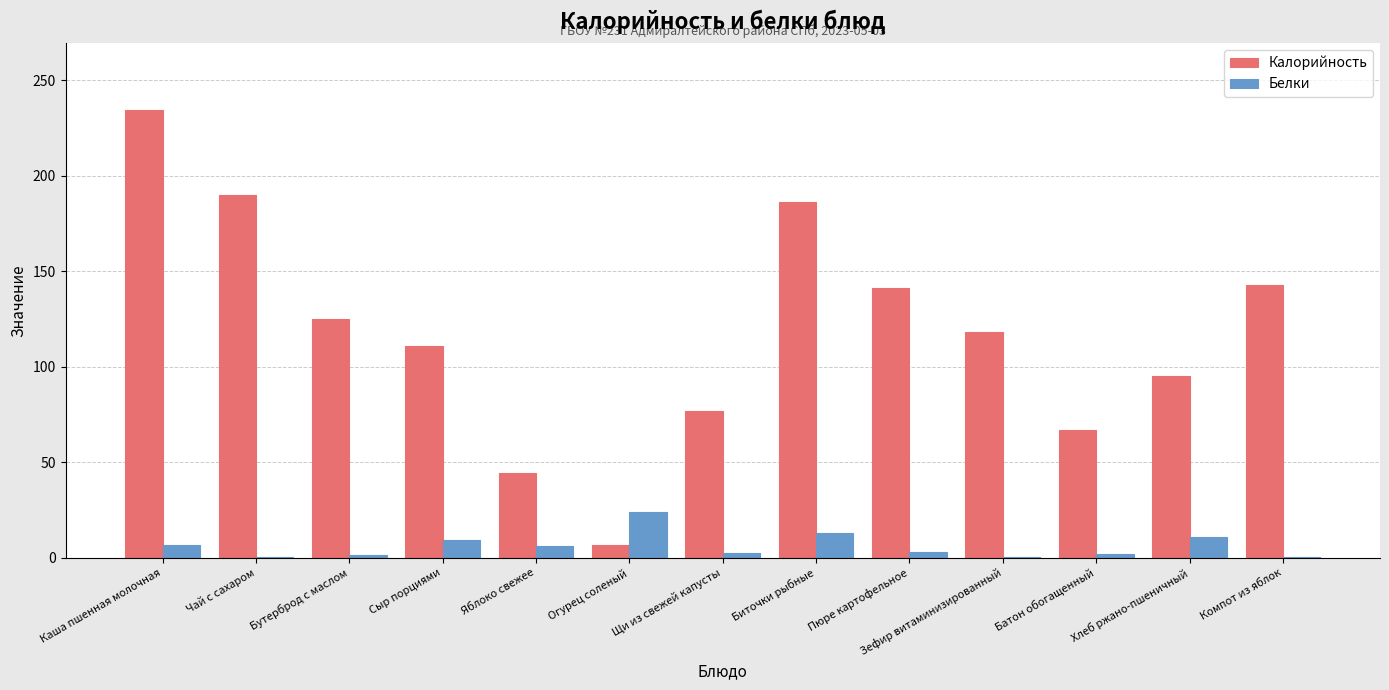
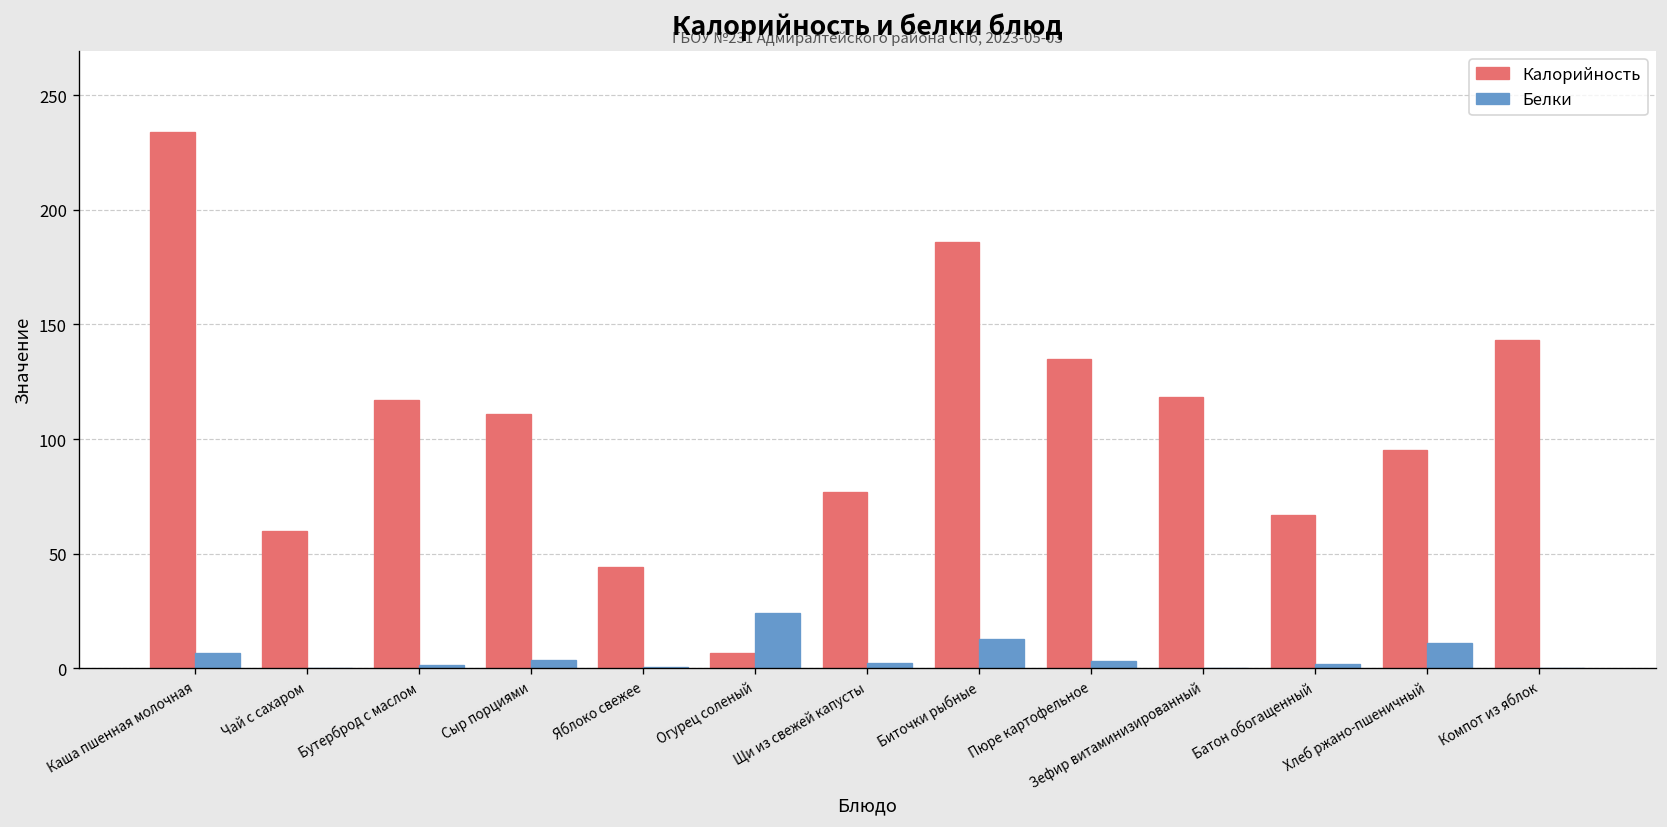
  {
    "Калорийность": {
      "Каша пшенная молочная": 234,
-     "Чай с сахаром": 190,
-     "Бутерброд с маслом": 125,
+     "Чай с сахаром": 60,
+     "Бутерброд с маслом": 117,
      "Сыр порциями": 111,
      "Яблоко свежее": 44,
      "Огурец соленый": 7,
      "Щи из свежей капусты": 77,
      "Биточки рыбные": 186,
-     "Пюре картофельное": 141,
+     "Пюре картофельное": 135,
      "Зефир витаминизированный": 118,
      "Батон обогащенный": 67,
      "Хлеб ржано-пшеничный": 95,
      "Компот из яблок": 143
    },
    "Белки": {
      "Каша пшенная молочная": 7,
      "Бутерброд с маслом": 1,
-     "Сыр порциями": 9,
-     "Яблоко свежее": 6,
+     "Сыр порциями": 3,
+     "Яблоко свежее": 0,
      "Огурец соленый": 24,
      "Щи из свежей капусты": 2,
      "Биточки рыбные": 13,
      "Пюре картофельное": 3,
      "Батон обогащенный": 2,
      "Хлеб ржано-пшеничный": 11
    }
  }
